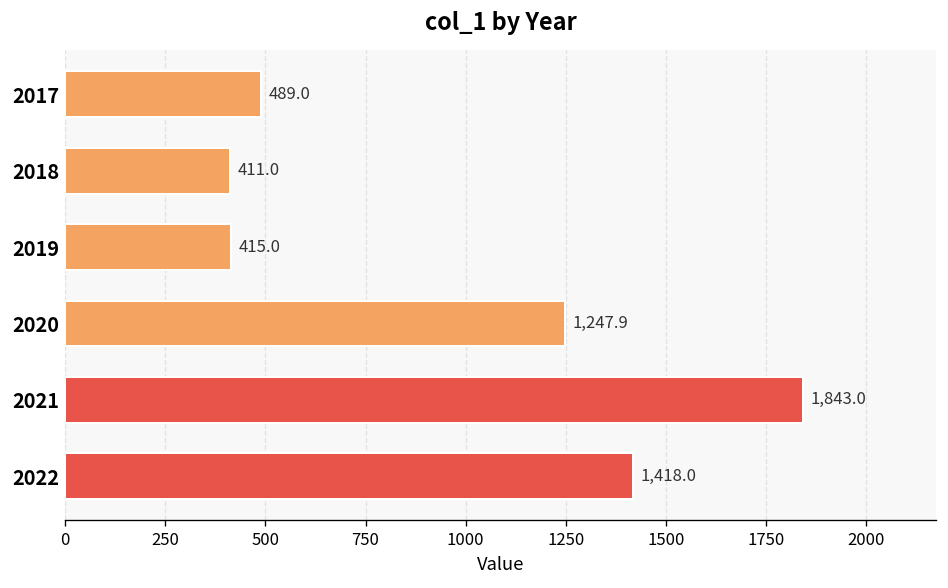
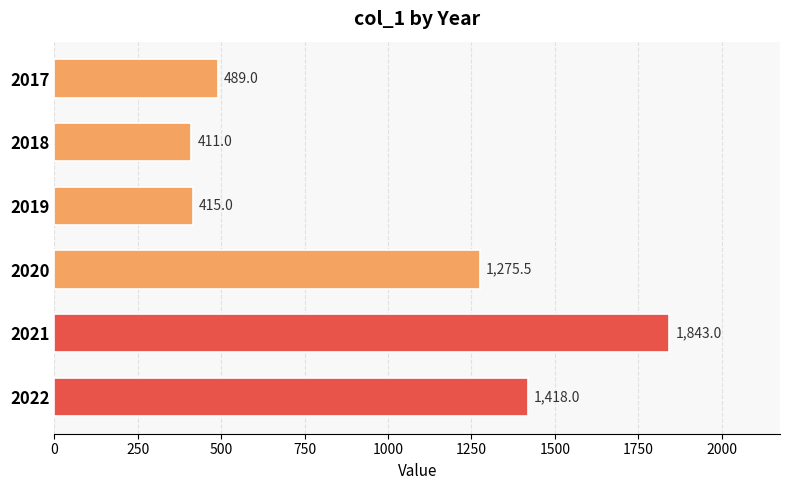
  {
    "2017": "489.0",
    "2018": "411.0",
    "2019": "415.0",
-   "2020": "1,247.9",
+   "2020": "1,275.5",
    "2021": "1,843.0",
    "2022": "1,418.0"
  }
